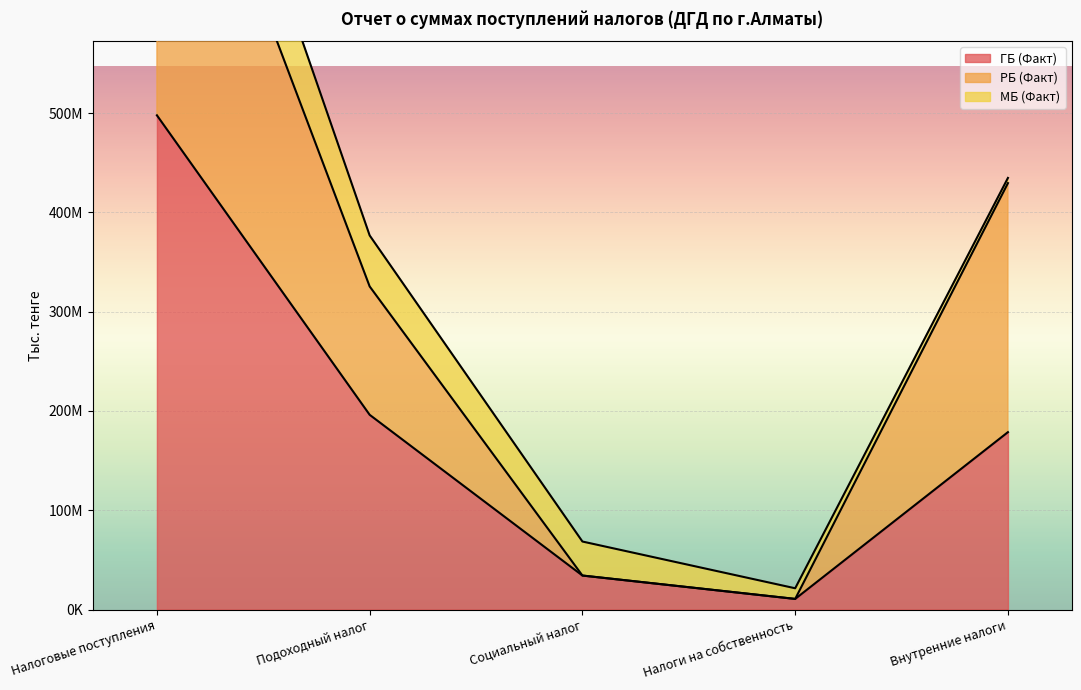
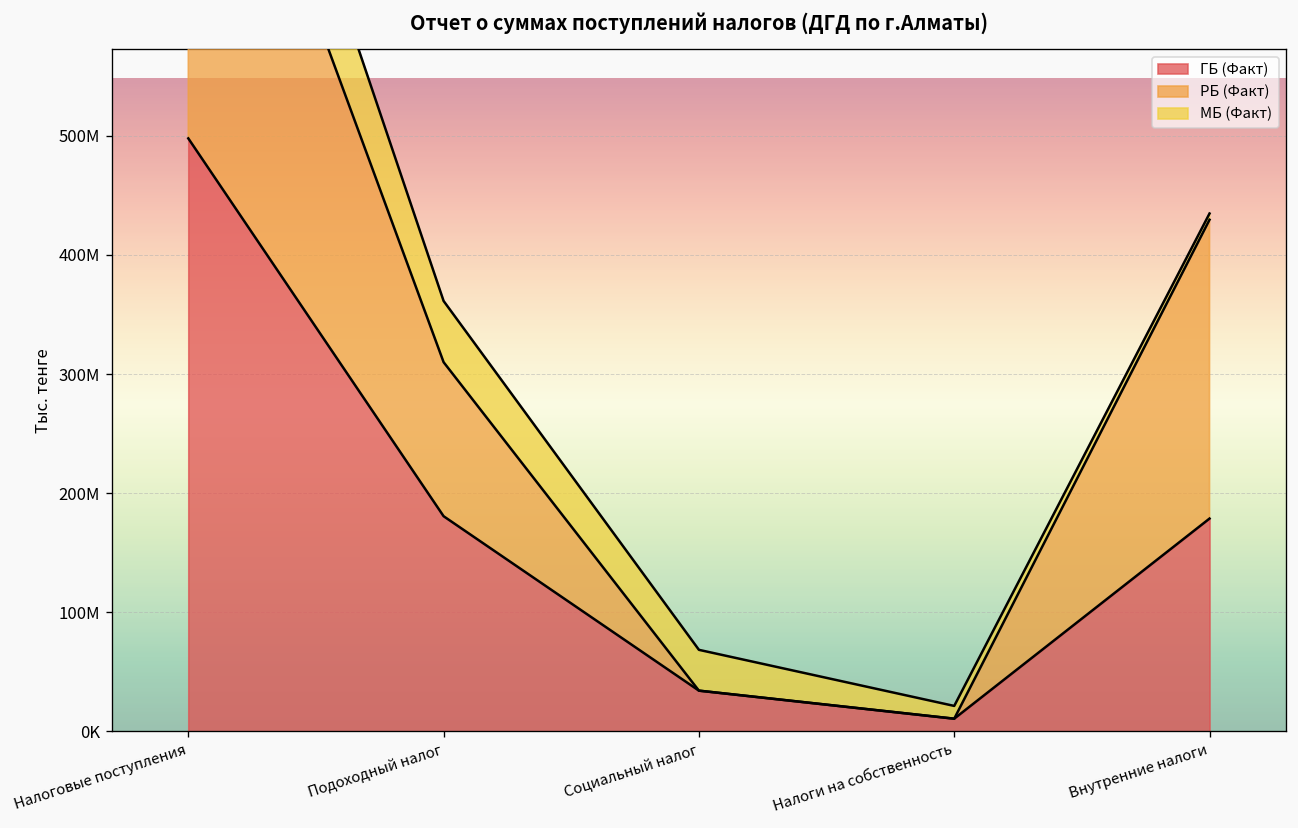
  {
    "ГБ (Факт)": {
      "Налоговые поступления": 500000000,
-     "Подоходный налог": 200000000,
+     "Подоходный налог": 180000000,
      "Внутренние налоги": 180000000
    }
  }
